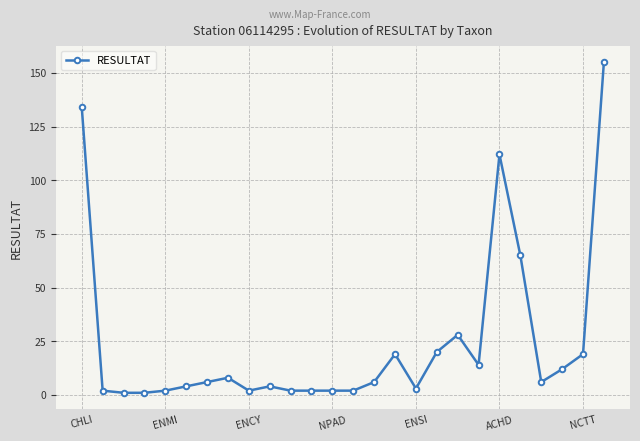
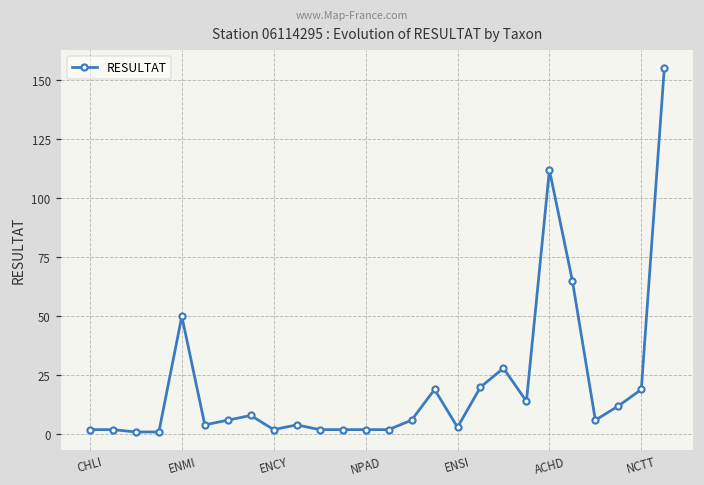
  {
-   "CHLI": 134,
-   "ENMI": 2,
+   "CHLI": 2,
+   "ENMI": 50,
    "ENCY": 2,
    "NPAD": 2,
    "ENSI": 3,
    "ACHD": 112,
    "NCTT": 19
  }
